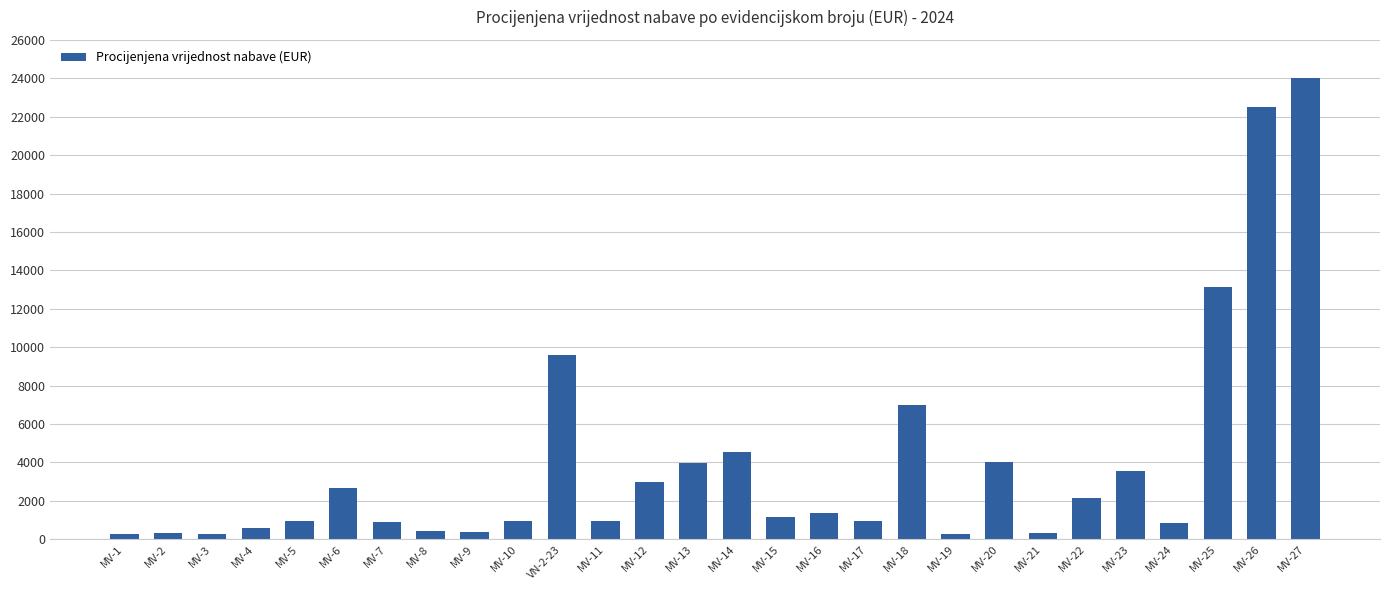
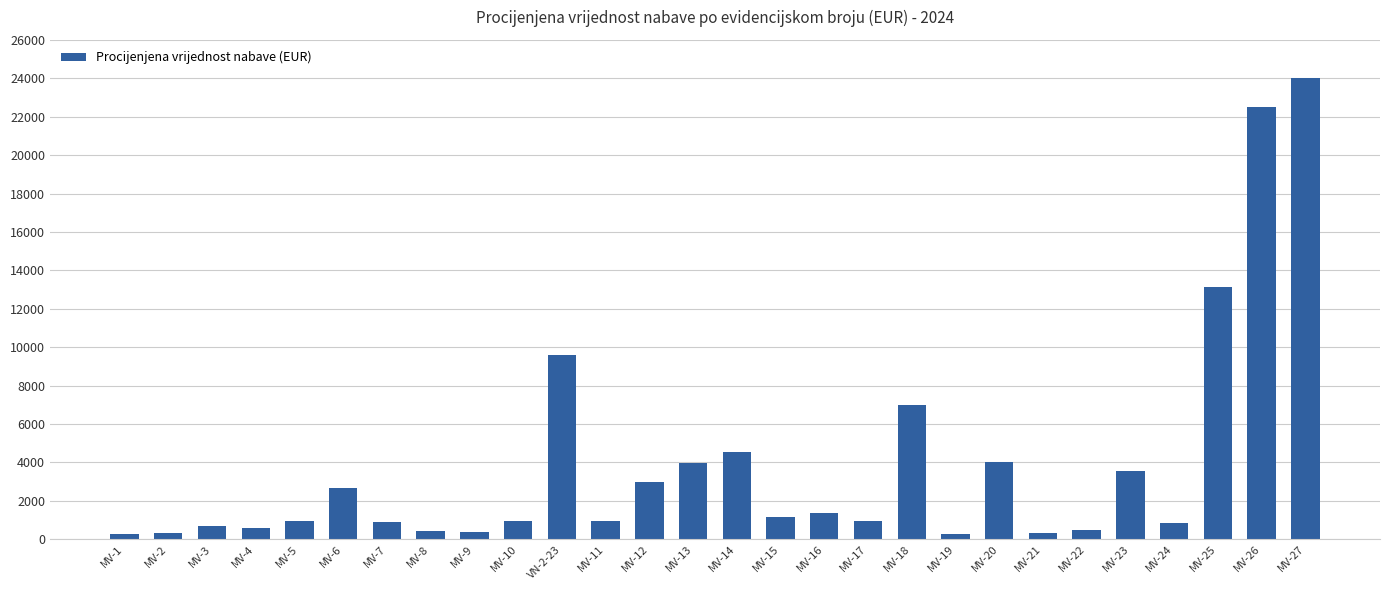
  {
    "MV-1": 300,
    "MV-2": 400,
-   "MV-3": 300,
+   "MV-3": 700,
    "MV-4": 600,
    "MV-5": 1000,
    "MV-6": 2700,
    "MV-7": 900,
    "MV-8": 400,
    "MV-9": 400,
    "MV-10": 900,
    "VN-2-23": 9600,
    "MV-11": 900,
    "MV-12": 3000,
    "MV-13": 4000,
    "MV-14": 4600,
    "MV-15": 1200,
    "MV-16": 1400,
    "MV-17": 900,
    "MV-18": 7000,
    "MV-19": 300,
    "MV-20": 4000,
    "MV-21": 400,
-   "MV-22": 2100,
+   "MV-22": 500,
    "MV-23": 3500,
    "MV-24": 900,
    "MV-25": 13100,
    "MV-26": 22500,
    "MV-27": 24000
  }
